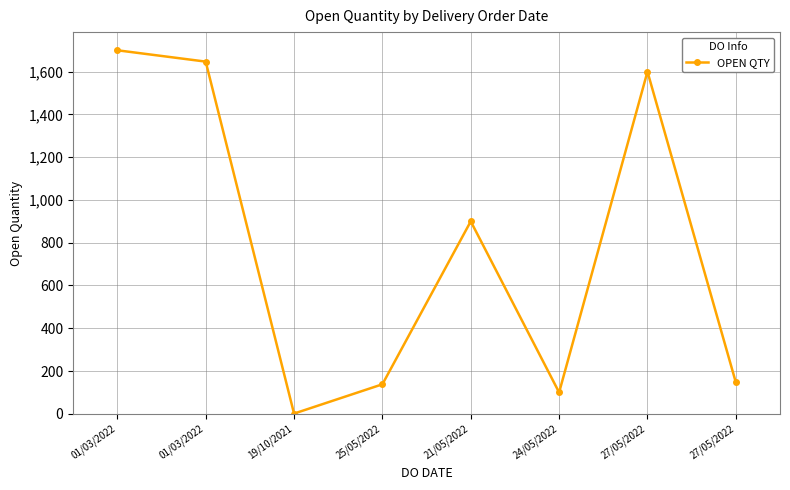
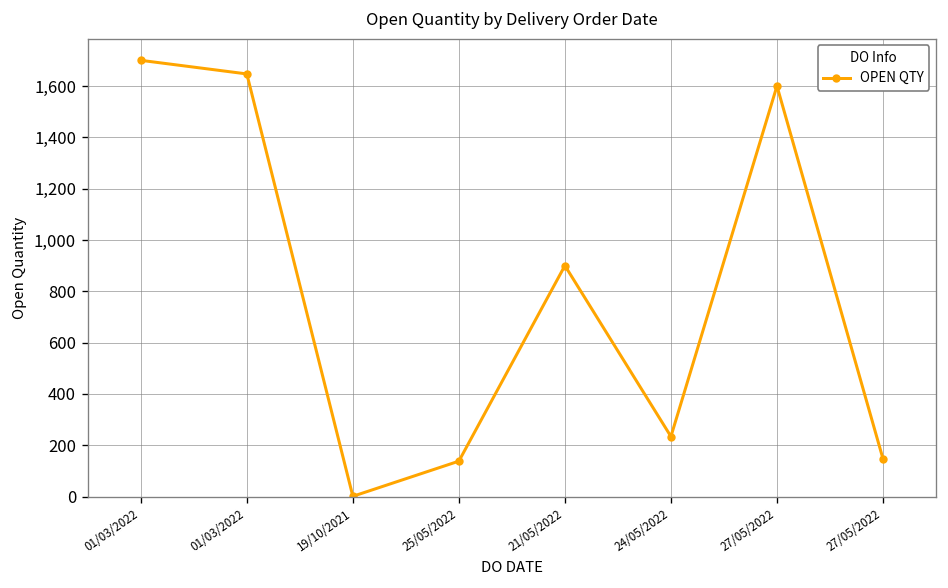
  {
    "19/10/2021": 0,
    "25/05/2022": 140,
    "21/05/2022": 900,
-   "24/05/2022": 100
+   "24/05/2022": 230
  }
